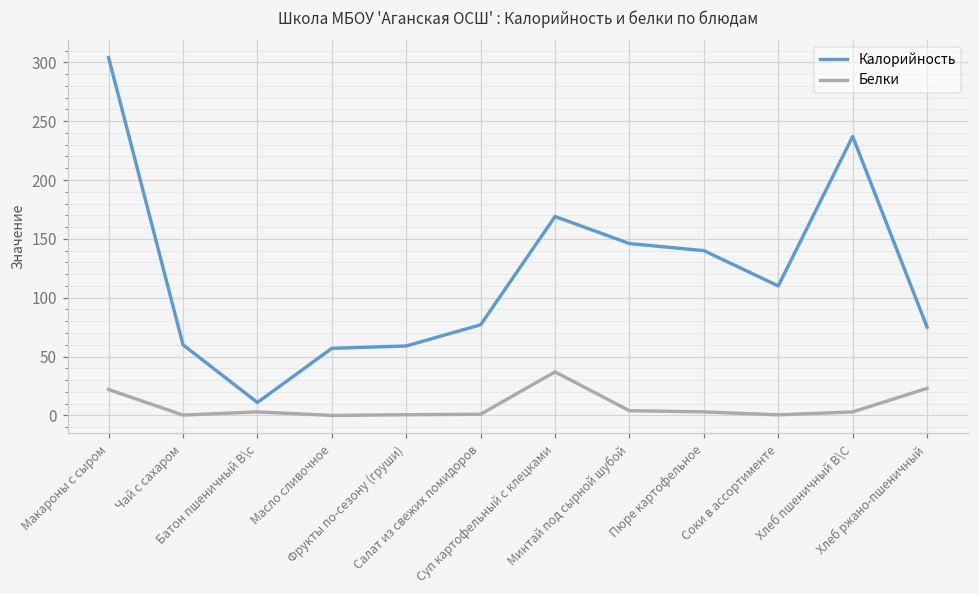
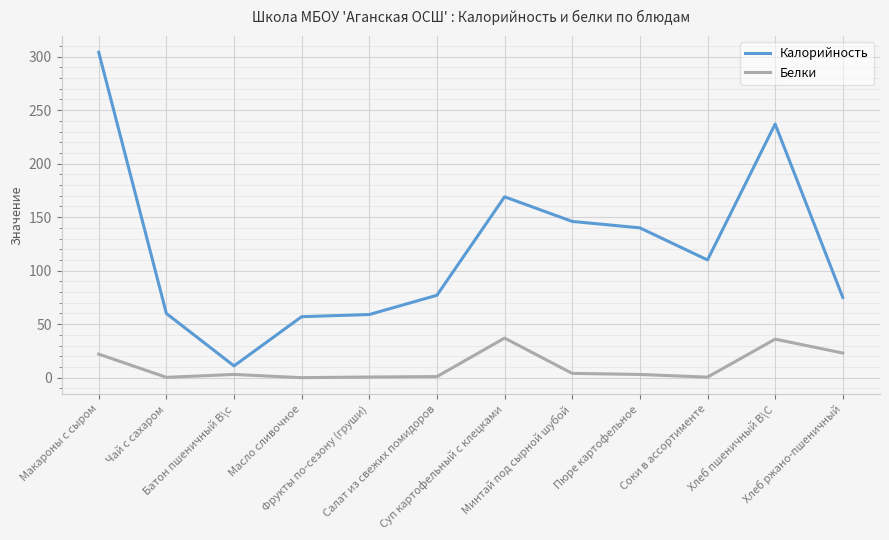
  {
    "Калорийность": {
      "Макароны с сыром": 304,
      "Чай с сахаром": 60,
      "Батон пшеничный В\\с": 11,
      "Масло сливочное": 57,
      "Фрукты по-сезону (груши)": 59,
      "Салат из свежих помидоров": 77,
      "Суп картофельный с клецками": 169,
      "Минтай под сырной шубой": 146,
      "Пюре картофельное": 140,
      "Соки в ассортименте": 110,
      "Хлеб пшеничный В\\С": 237,
      "Хлеб ржано-пшеничный": 75
    },
    "Белки": {
      "Макароны с сыром": 22,
      "Чай с сахаром": 0,
      "Батон пшеничный В\\с": 3,
      "Масло сливочное": 0,
      "Фрукты по-сезону (груши)": 1,
      "Салат из свежих помидоров": 1,
      "Суп картофельный с клецками": 37,
      "Минтай под сырной шубой": 4,
      "Пюре картофельное": 3,
      "Соки в ассортименте": 1,
-     "Хлеб пшеничный В\\С": 3,
+     "Хлеб пшеничный В\\С": 36,
      "Хлеб ржано-пшеничный": 23
    }
  }
